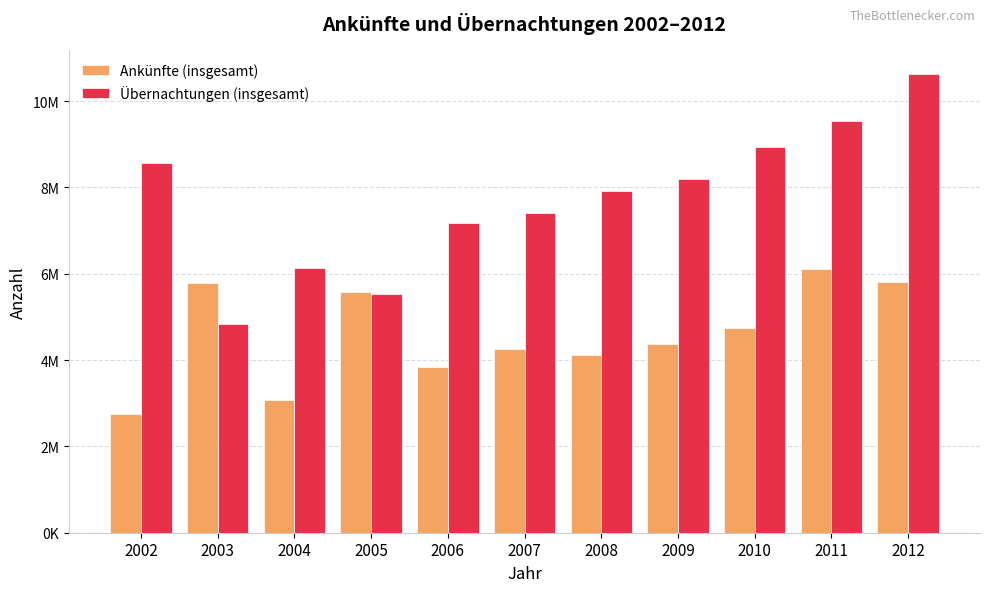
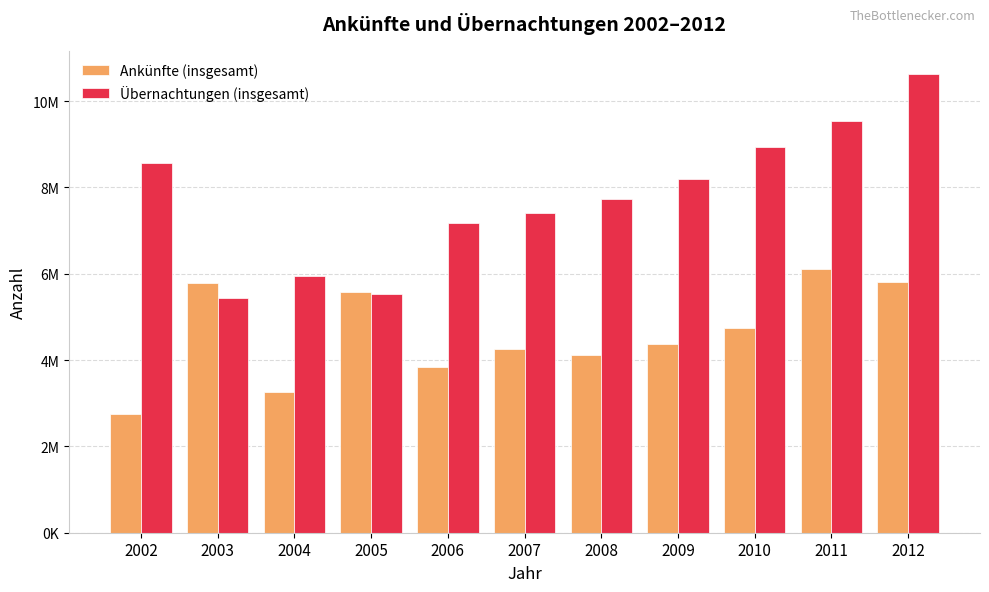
  {
    "Ankünfte (insgesamt)": {
      "2002": 2800000,
      "2003": 5800000,
-     "2004": 3100000,
+     "2004": 3300000,
      "2005": 5600000,
      "2006": 3800000,
      "2007": 4300000,
      "2008": 4100000,
      "2009": 4400000,
      "2010": 4700000,
      "2011": 6100000,
      "2012": 5800000
    },
    "Übernachtungen (insgesamt)": {
      "2002": 8600000,
-     "2003": 4800000,
-     "2004": 6100000,
+     "2003": 5400000,
+     "2004": 5900000,
      "2005": 5500000,
      "2006": 7200000,
      "2007": 7400000,
-     "2008": 7900000,
+     "2008": 7700000,
      "2009": 8200000,
      "2010": 8900000,
      "2011": 9500000,
      "2012": 10600000
    }
  }
